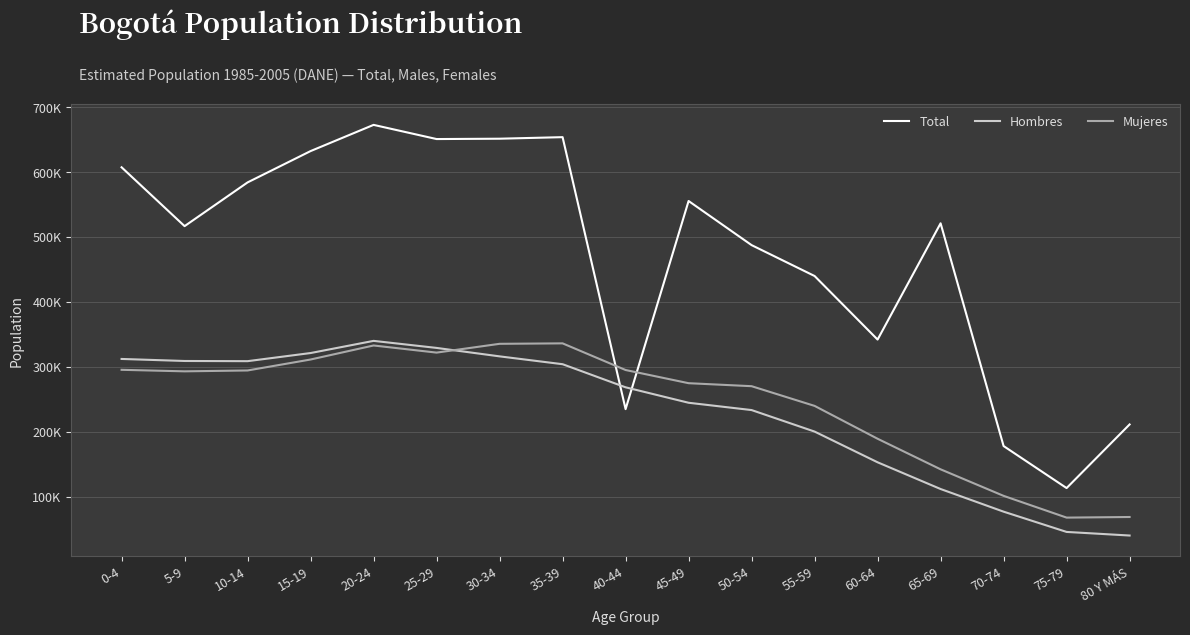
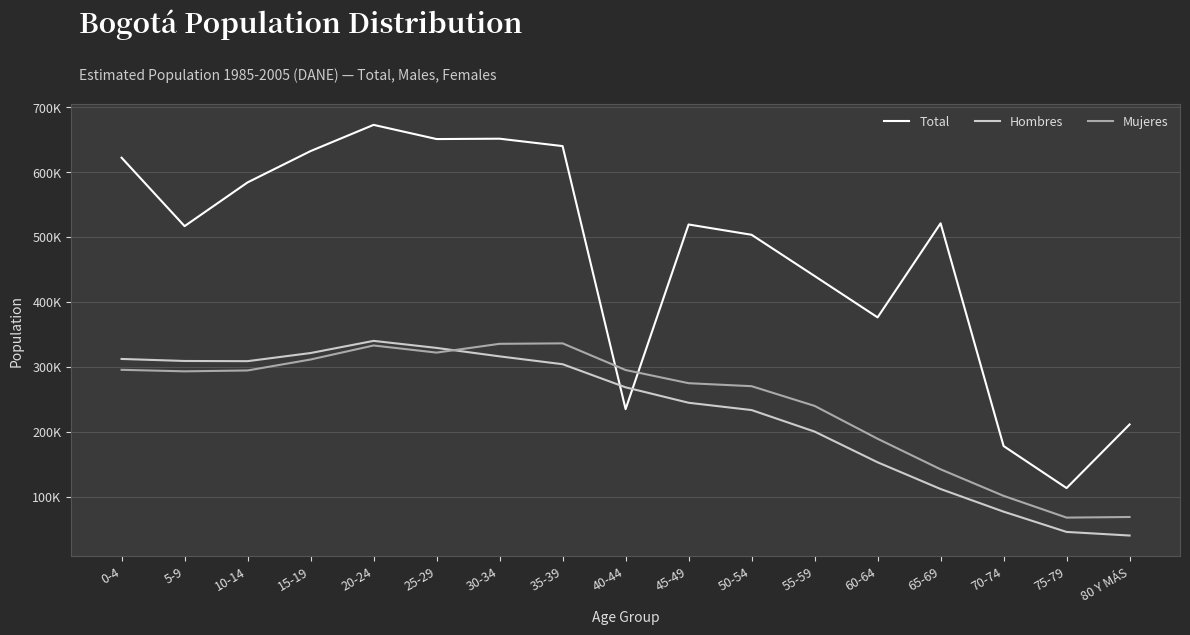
  {
    "Total": {
-     "0-4": 610000,
+     "0-4": 620000,
      "5-9": 520000,
      "10-14": 580000,
      "15-19": 630000,
      "20-24": 670000,
      "25-29": 650000,
      "30-34": 650000,
-     "35-39": 650000,
+     "35-39": 640000,
      "40-44": 230000,
-     "45-49": 560000,
-     "50-54": 490000,
+     "45-49": 520000,
+     "50-54": 500000,
      "55-59": 440000,
-     "60-64": 340000,
+     "60-64": 380000,
      "65-69": 520000,
      "70-74": 180000,
      "75-79": 110000,
      "80 Y MÁS": 210000
    }
  }
